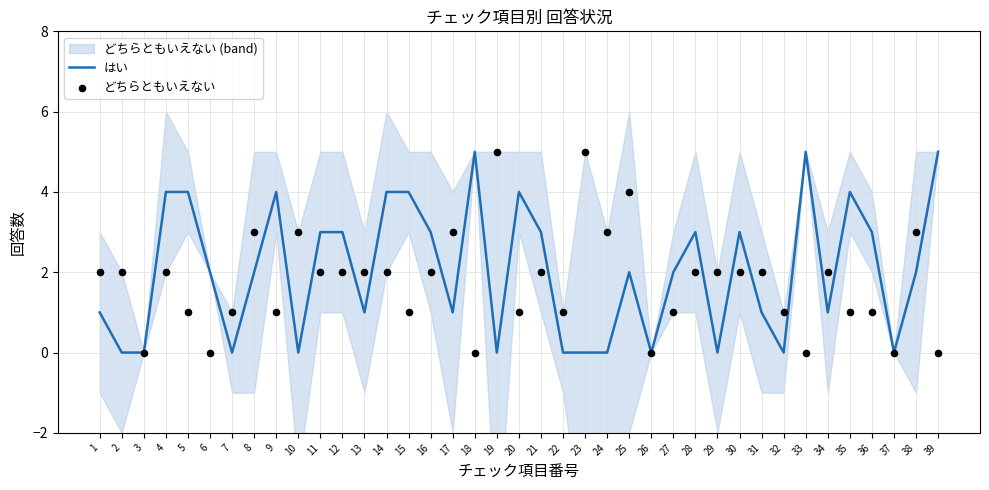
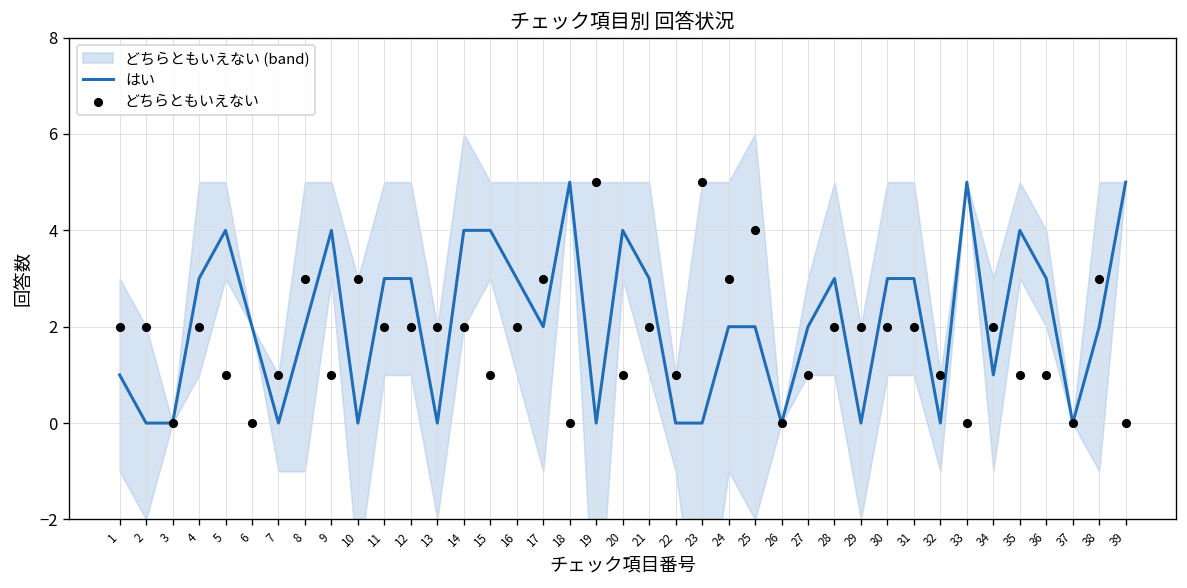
  {
    "はい": {
      "1": 1,
      "2": 0,
-     "4": 4,
+     "4": 3,
      "5": 4,
      "7": 0,
      "8": 2,
      "9": 4,
      "10": 0,
      "11": 3,
      "12": 3,
-     "13": 1,
+     "13": 0,
      "14": 4,
      "15": 4,
      "16": 3,
-     "17": 1,
+     "17": 2,
      "19": 0,
      "20": 4,
      "21": 3,
      "22": 0,
      "23": 0,
-     "24": 0,
+     "24": 2,
      "25": 2,
      "27": 2,
      "28": 3,
      "29": 0,
      "30": 3,
-     "31": 1,
+     "31": 3,
      "32": 0,
      "34": 1,
      "35": 4,
      "36": 3,
      "38": 2
    }
  }
